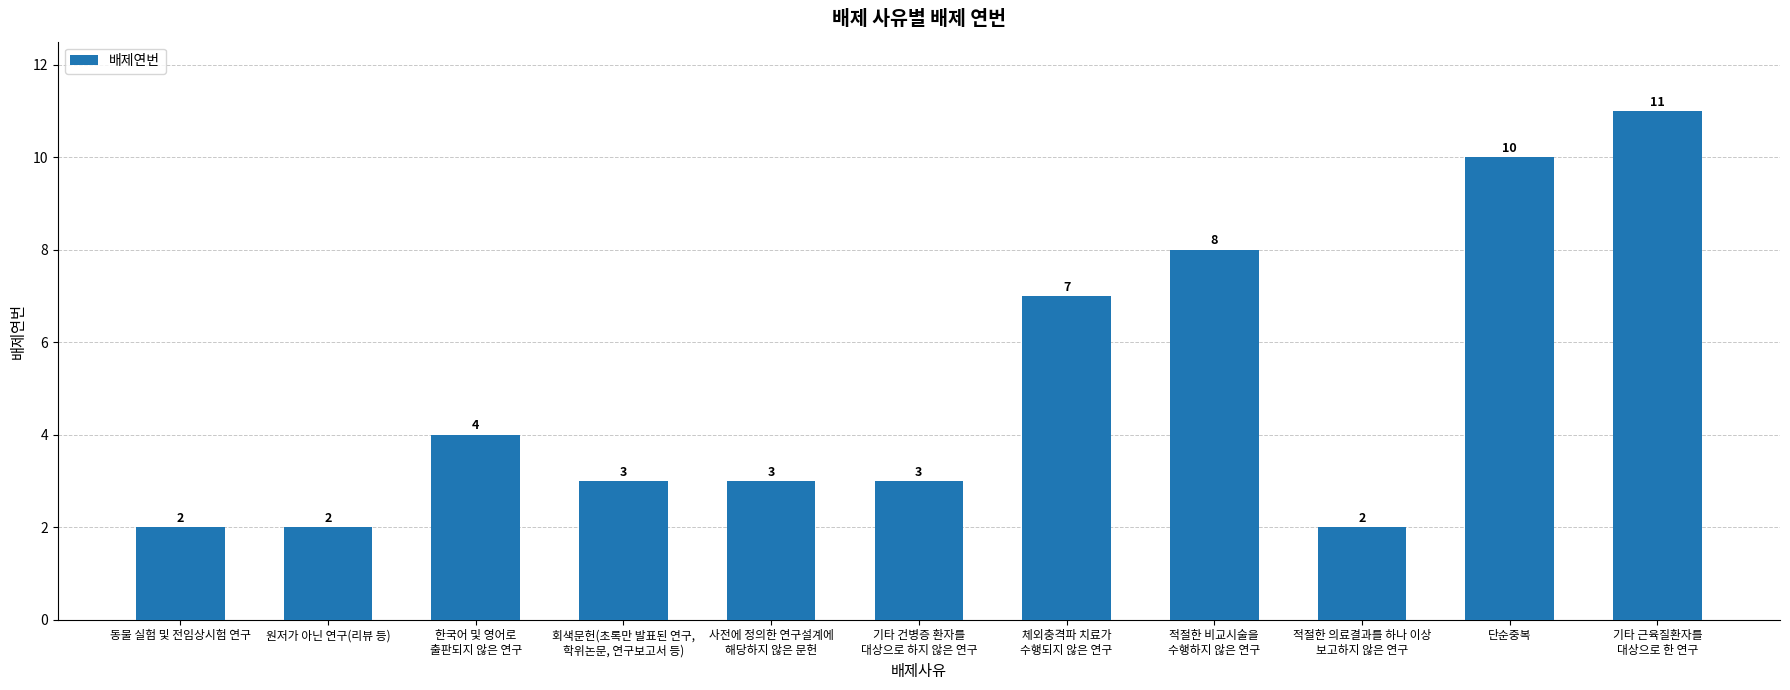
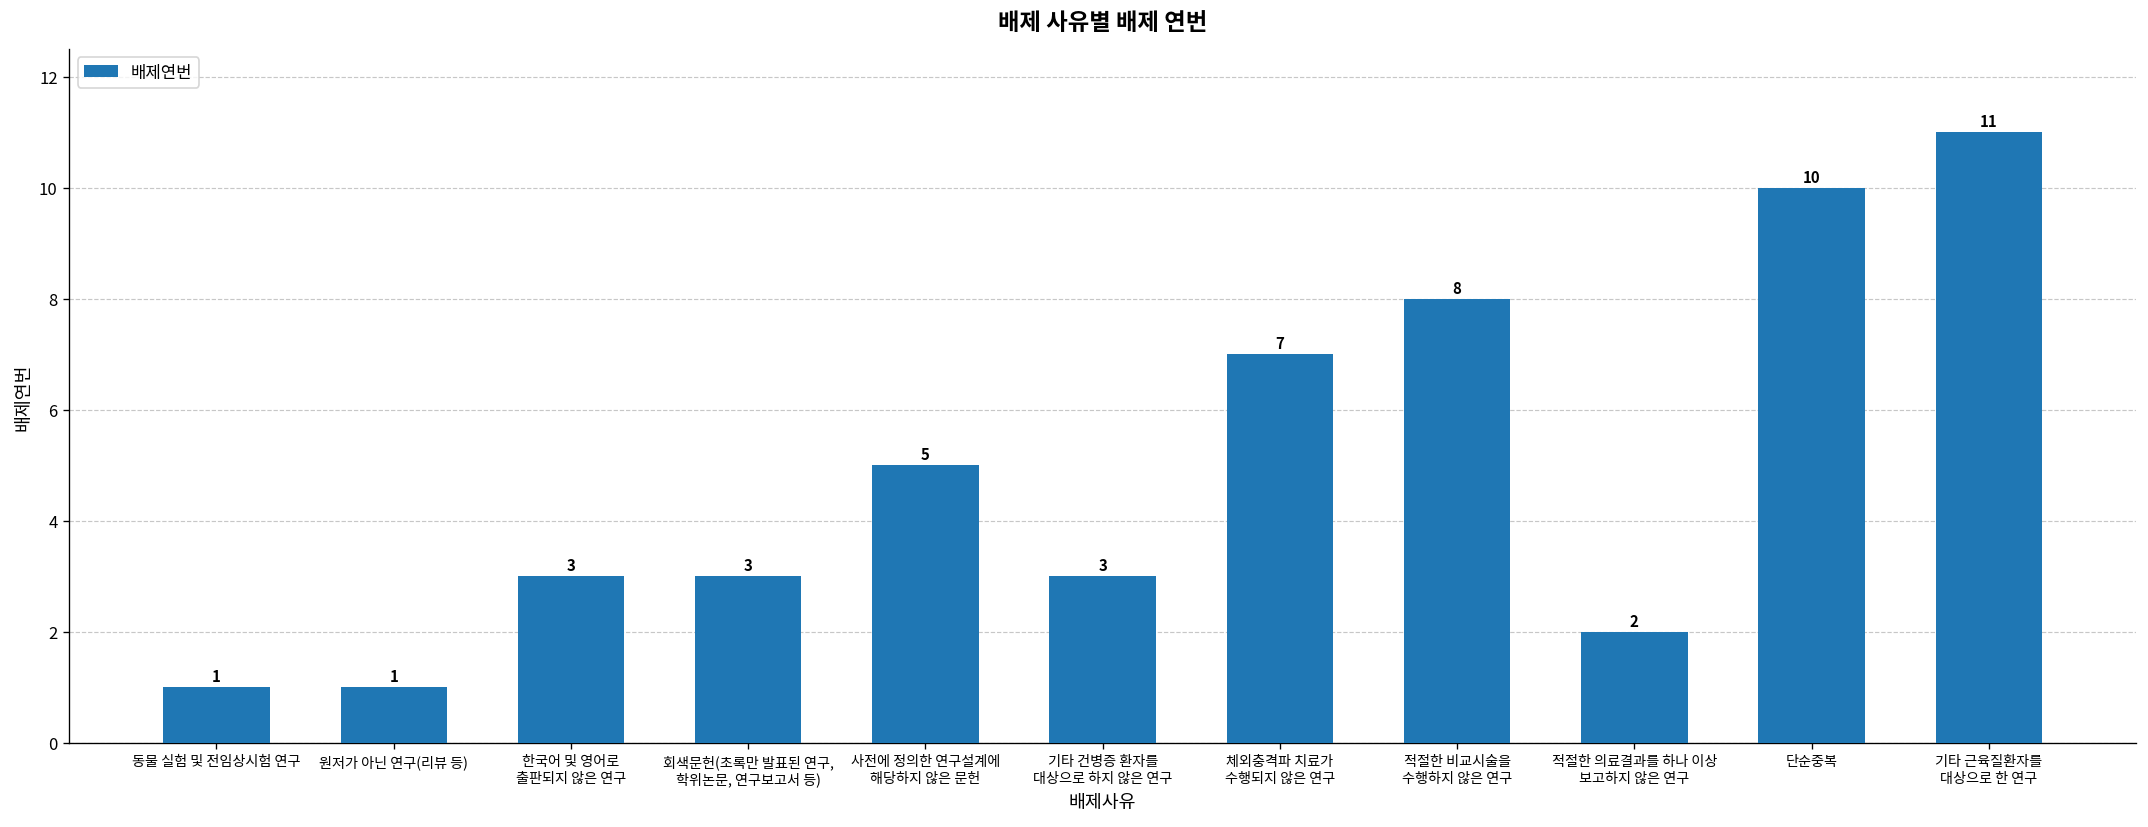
  {
-   "동물 실험 및 전임상시험 연구": 2,
-   "원저가 아닌 연구(리뷰 등)": 2,
-   "한국어 및 영어로 출판되지 않은 연구": 4,
+   "동물 실험 및 전임상시험 연구": 1,
+   "원저가 아닌 연구(리뷰 등)": 1,
+   "한국어 및 영어로 출판되지 않은 연구": 3,
    "회색문헌(초록만 발표된 연구, 학위논문, 연구보고서 등)": 3,
-   "사전에 정의한 연구설계에 해당하지 않은 문헌": 3,
+   "사전에 정의한 연구설계에 해당하지 않은 문헌": 5,
    "기타 건병증 환자를 대상으로 하지 않은 연구": 3,
    "체외충격파 치료가 수행되지 않은 연구": 7,
    "적절한 비교시술을 수행하지 않은 연구": 8,
    "적절한 의료결과를 하나 이상 보고하지 않은 연구": 2,
    "단순중복": 10,
    "기타 근육질환자를 대상으로 한 연구": 11
  }
